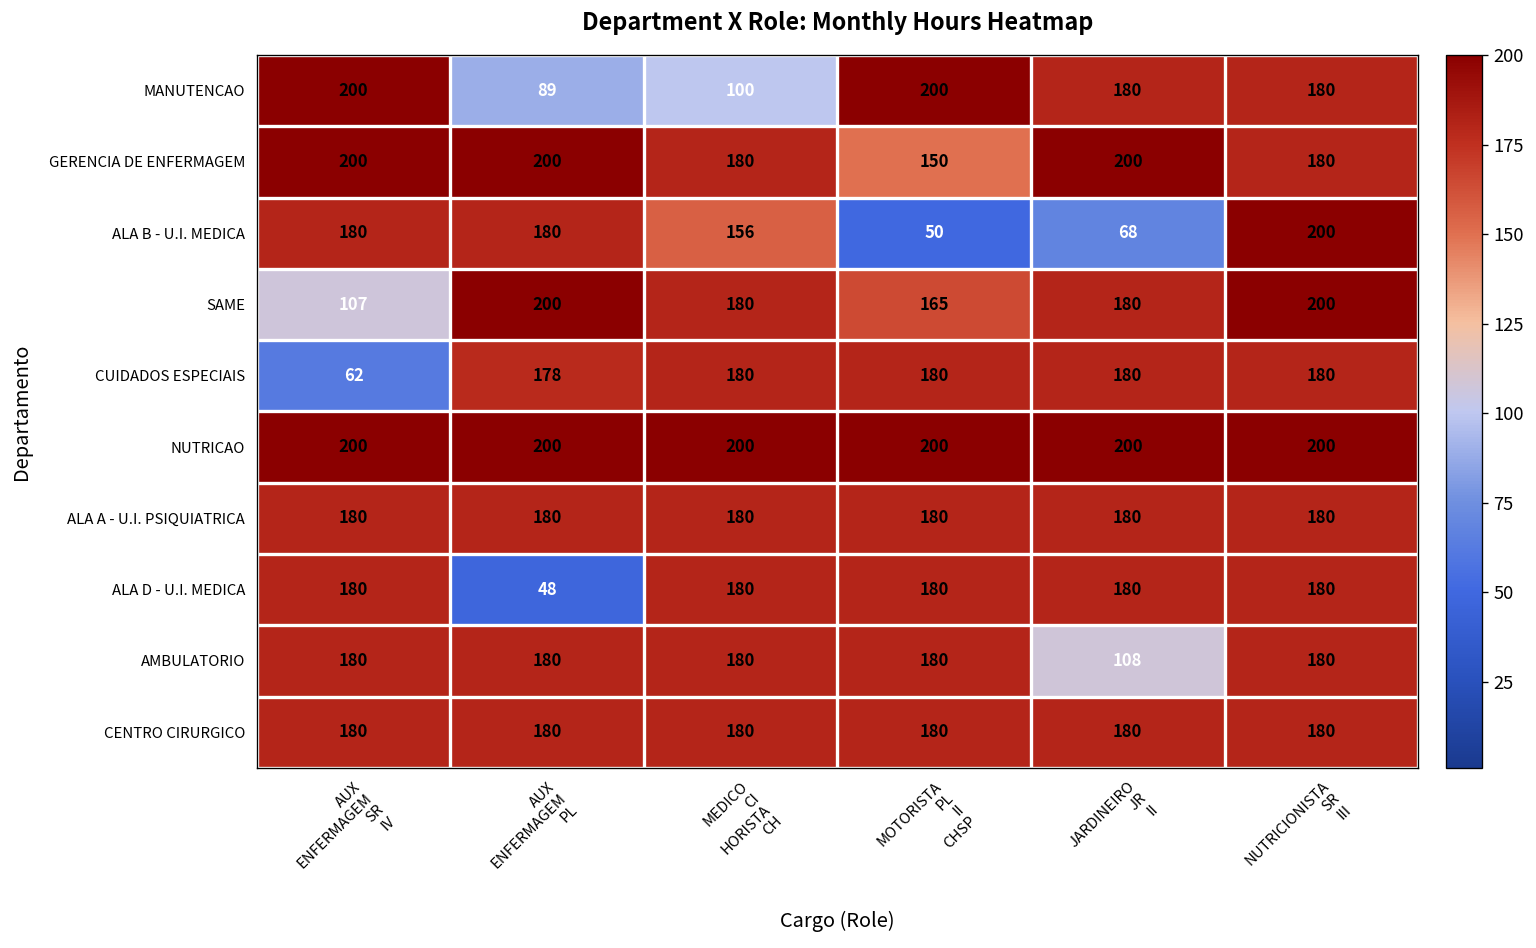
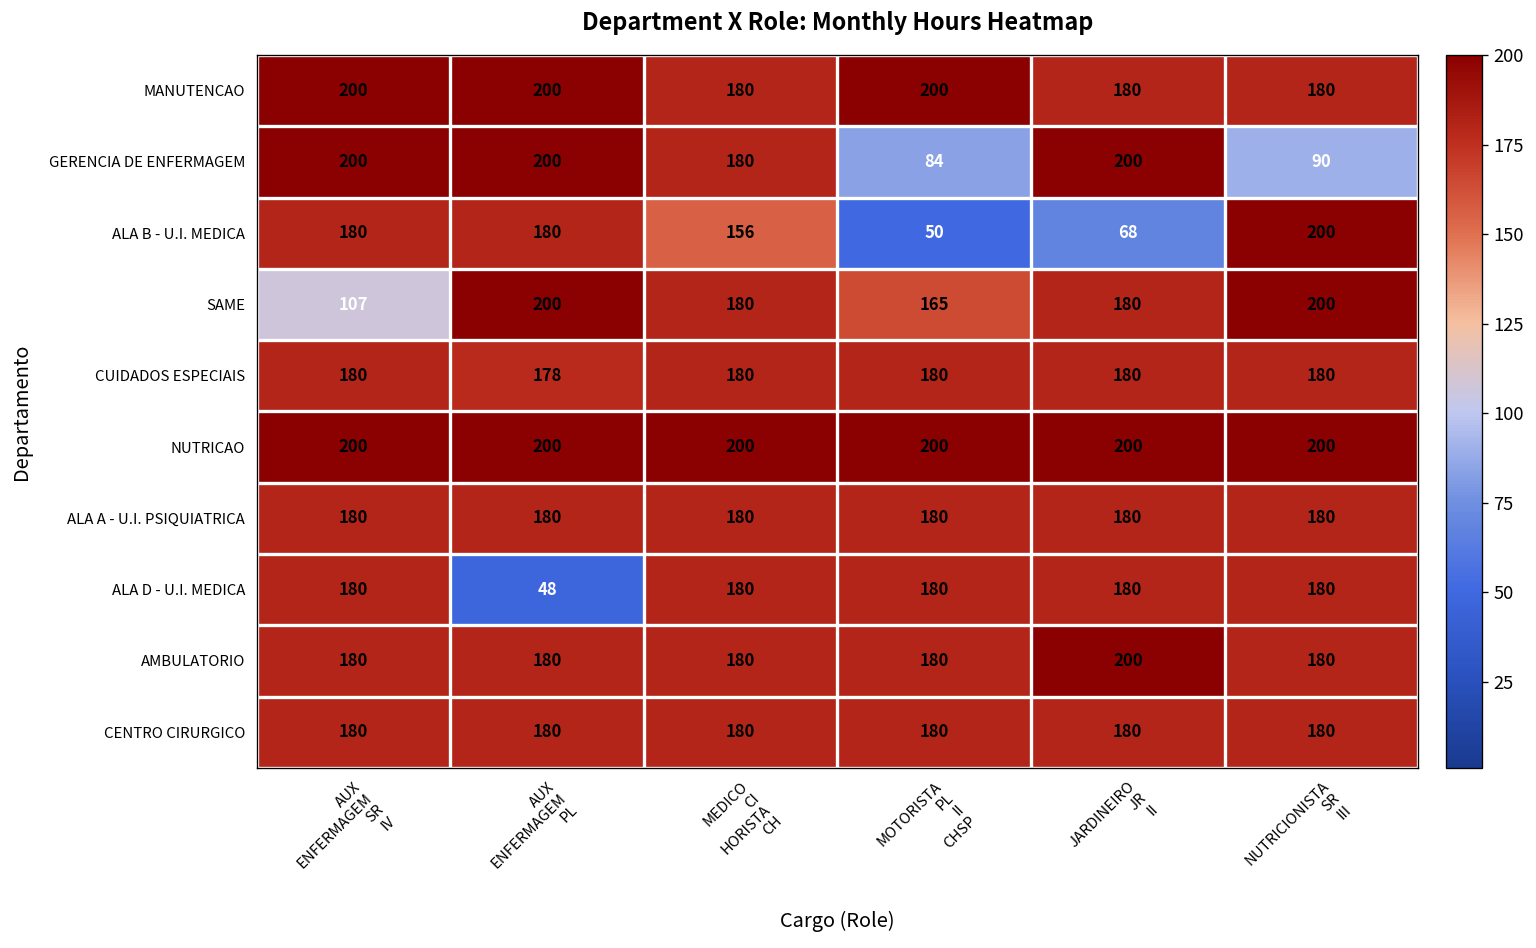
  {
    "MANUTENCAO": {
      "AUX ENFERMAGEM SR IV": 200,
-     "AUX ENFERMAGEM PL": 89,
-     "MEDICO CI HORISTA CH": 100,
+     "AUX ENFERMAGEM PL": 200,
+     "MEDICO CI HORISTA CH": 180,
      "MOTORISTA PL II CHSP": 200,
      "JARDINEIRO JR II": 180,
      "NUTRICIONISTA SR III": 180
    },
    "GERENCIA DE ENFERMAGEM": {
      "AUX ENFERMAGEM SR IV": 200,
      "AUX ENFERMAGEM PL": 200,
      "MEDICO CI HORISTA CH": 180,
-     "MOTORISTA PL II CHSP": 150,
+     "MOTORISTA PL II CHSP": 84,
      "JARDINEIRO JR II": 200,
-     "NUTRICIONISTA SR III": 180
+     "NUTRICIONISTA SR III": 90
    },
    "ALA B - U.I. MEDICA": {
      "AUX ENFERMAGEM SR IV": 180,
      "AUX ENFERMAGEM PL": 180,
      "MEDICO CI HORISTA CH": 156,
      "MOTORISTA PL II CHSP": 50,
      "JARDINEIRO JR II": 68,
      "NUTRICIONISTA SR III": 200
    },
    "SAME": {
      "AUX ENFERMAGEM SR IV": 107,
      "AUX ENFERMAGEM PL": 200,
      "MEDICO CI HORISTA CH": 180,
      "MOTORISTA PL II CHSP": 165,
      "JARDINEIRO JR II": 180,
      "NUTRICIONISTA SR III": 200
    },
    "CUIDADOS ESPECIAIS": {
-     "AUX ENFERMAGEM SR IV": 62,
+     "AUX ENFERMAGEM SR IV": 180,
      "AUX ENFERMAGEM PL": 178,
      "MEDICO CI HORISTA CH": 180,
      "MOTORISTA PL II CHSP": 180,
      "JARDINEIRO JR II": 180,
      "NUTRICIONISTA SR III": 180
    },
    "NUTRICAO": {
      "AUX ENFERMAGEM SR IV": 200,
      "AUX ENFERMAGEM PL": 200,
      "MEDICO CI HORISTA CH": 200,
      "MOTORISTA PL II CHSP": 200,
      "JARDINEIRO JR II": 200,
      "NUTRICIONISTA SR III": 200
    },
    "ALA A - U.I. PSIQUIATRICA": {
      "AUX ENFERMAGEM SR IV": 180,
      "AUX ENFERMAGEM PL": 180,
      "MEDICO CI HORISTA CH": 180,
      "MOTORISTA PL II CHSP": 180,
      "JARDINEIRO JR II": 180,
      "NUTRICIONISTA SR III": 180
    },
    "ALA D - U.I. MEDICA": {
      "AUX ENFERMAGEM SR IV": 180,
      "AUX ENFERMAGEM PL": 48,
      "MEDICO CI HORISTA CH": 180,
      "MOTORISTA PL II CHSP": 180,
      "JARDINEIRO JR II": 180,
      "NUTRICIONISTA SR III": 180
    },
    "AMBULATORIO": {
      "AUX ENFERMAGEM SR IV": 180,
      "AUX ENFERMAGEM PL": 180,
      "MEDICO CI HORISTA CH": 180,
      "MOTORISTA PL II CHSP": 180,
-     "JARDINEIRO JR II": 108,
+     "JARDINEIRO JR II": 200,
      "NUTRICIONISTA SR III": 180
    },
    "CENTRO CIRURGICO": {
      "AUX ENFERMAGEM SR IV": 180,
      "AUX ENFERMAGEM PL": 180,
      "MEDICO CI HORISTA CH": 180,
      "MOTORISTA PL II CHSP": 180,
      "JARDINEIRO JR II": 180,
      "NUTRICIONISTA SR III": 180
    }
  }
